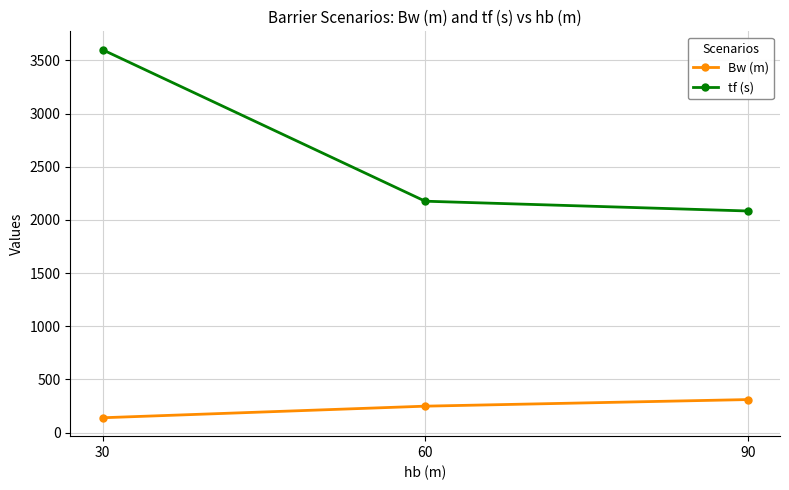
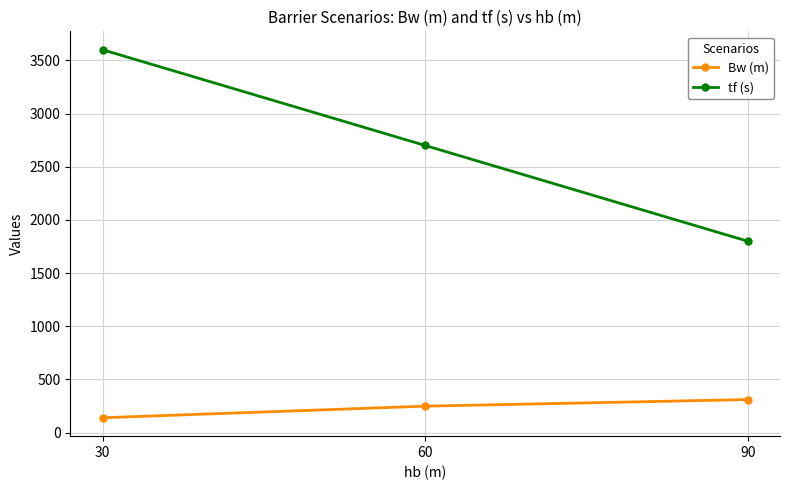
  {
    "Bw (m)": {
      "30": 140,
      "60": 250,
      "90": 310
    },
    "tf (s)": {
      "30": 3600,
-     "60": 2180,
-     "90": 2080
+     "60": 2700,
+     "90": 1800
    }
  }
